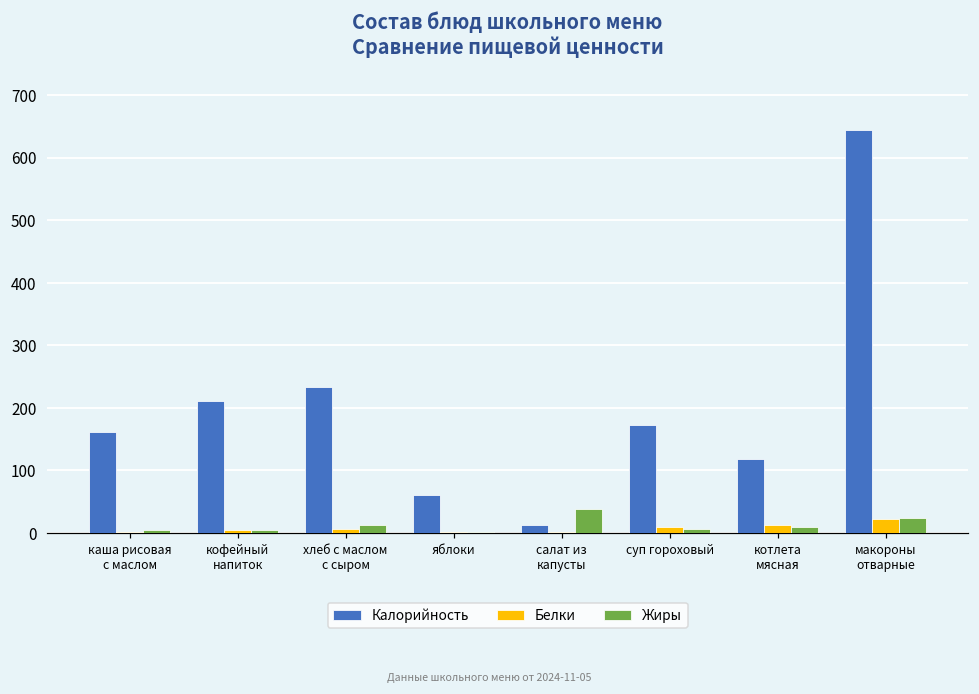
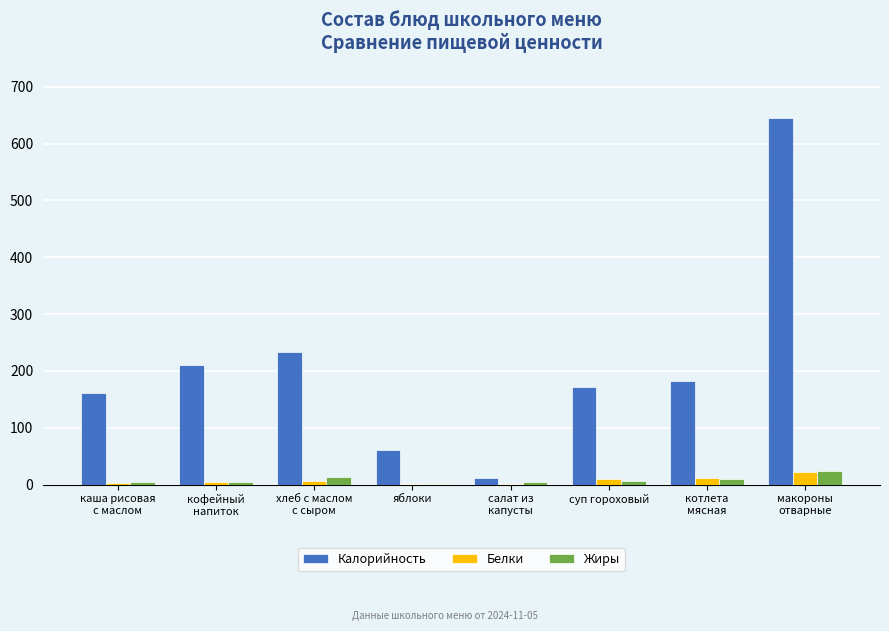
  {
    "Калорийность": {
      "каша рисовая с маслом": 160,
      "кофейный напиток": 210,
      "хлеб с маслом с сыром": 230,
      "яблоки": 60,
      "салат из капусты": 10,
      "суп гороховый": 170,
-     "котлета мясная": 120,
+     "котлета мясная": 180,
      "макороны отварные": 650
    },
    "Белки": {
      "хлеб с маслом с сыром": 10,
      "суп гороховый": 10,
      "котлета мясная": 10,
      "макороны отварные": 20
    },
    "Жиры": {
      "кофейный напиток": 10,
      "хлеб с маслом с сыром": 10,
-     "салат из капусты": 40,
+     "салат из капусты": 10,
      "суп гороховый": 10,
      "котлета мясная": 10,
      "макороны отварные": 20
    }
  }
